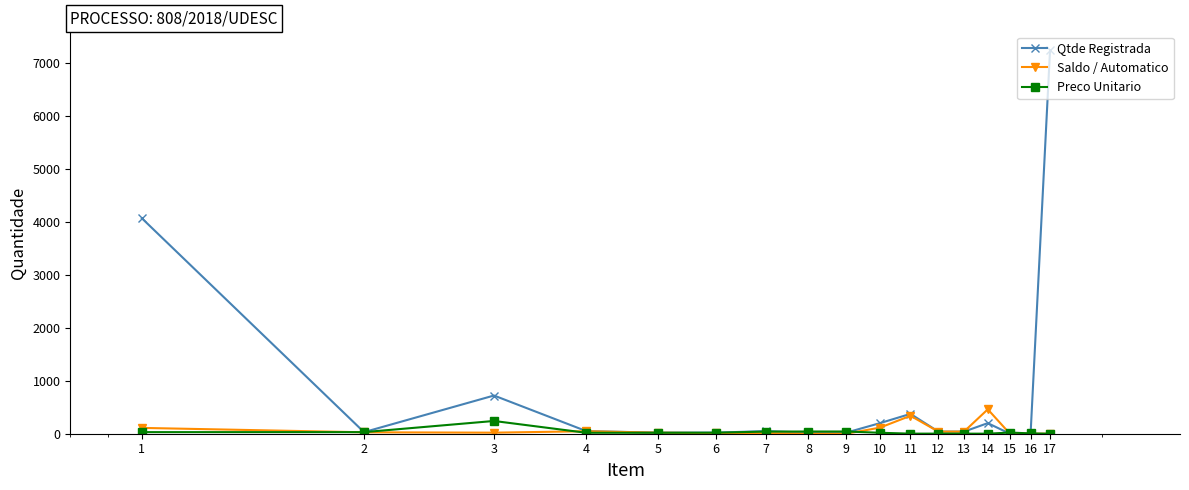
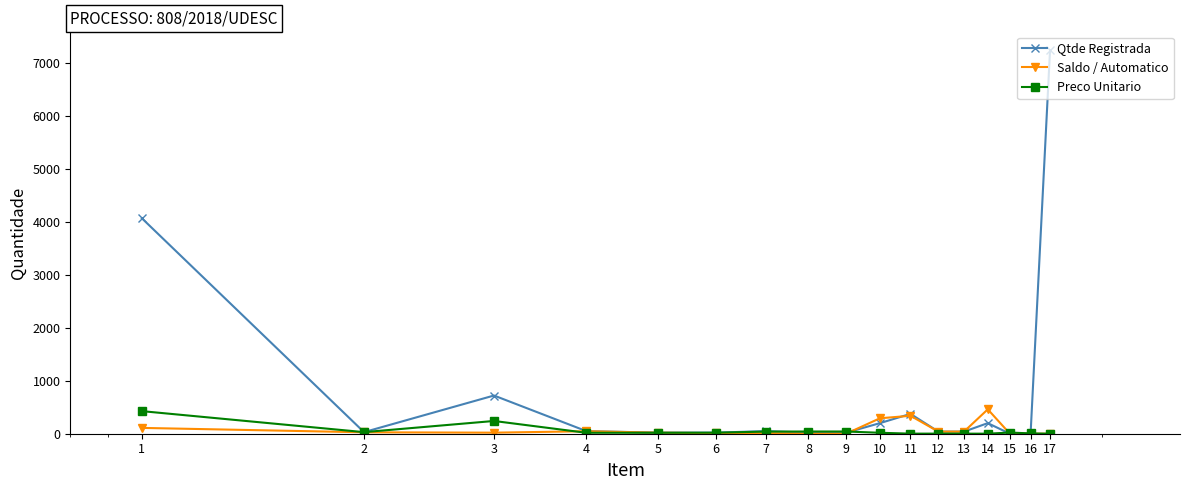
  {
    "Qtde Registrada": {
      "1": 4100,
      "3": 700,
      "10": 200,
      "14": 200
    },
    "Saldo / Automatico": {
      "1": 100,
      "3": 0,
-     "10": 100,
+     "10": 300,
      "14": 500
    },
    "Preco Unitario": {
-     "1": 0,
+     "1": 400,
      "3": 200,
      "10": 0,
      "11": 0,
      "14": 0
    }
  }
